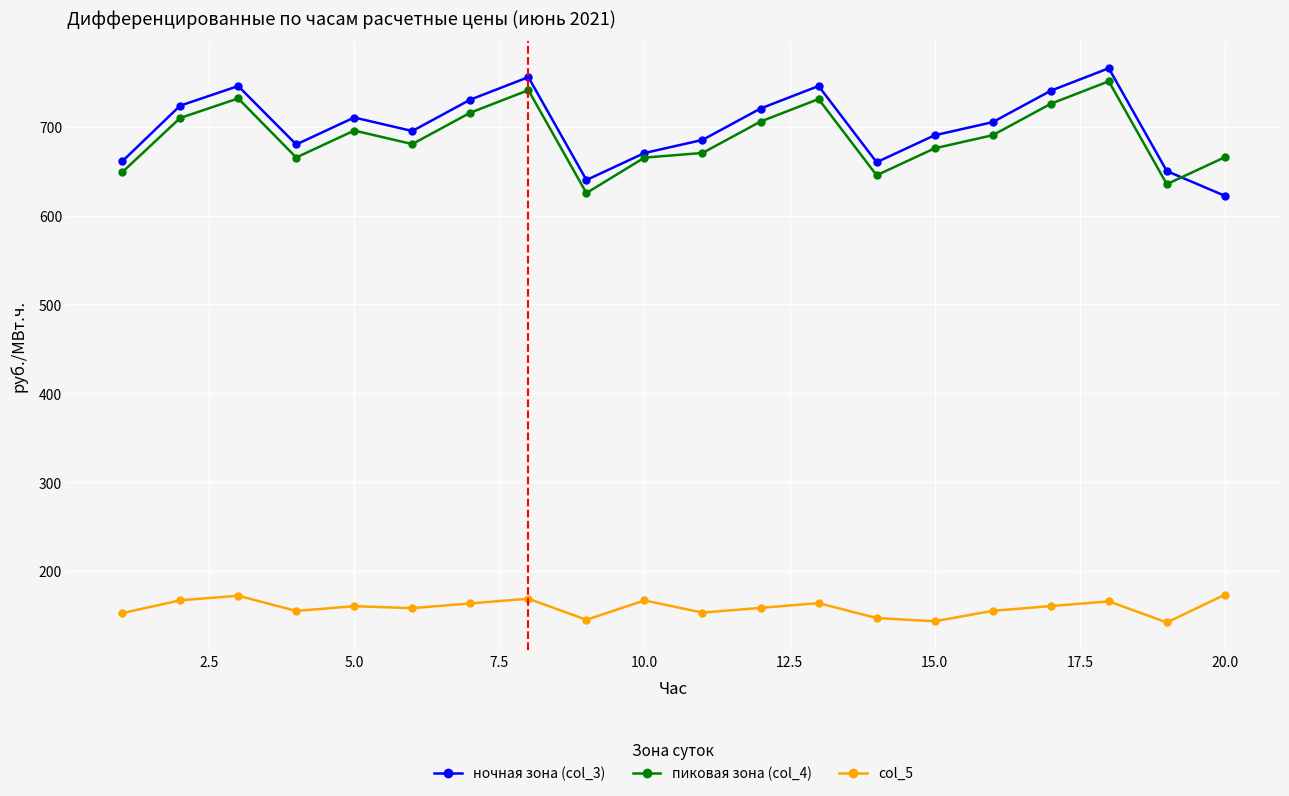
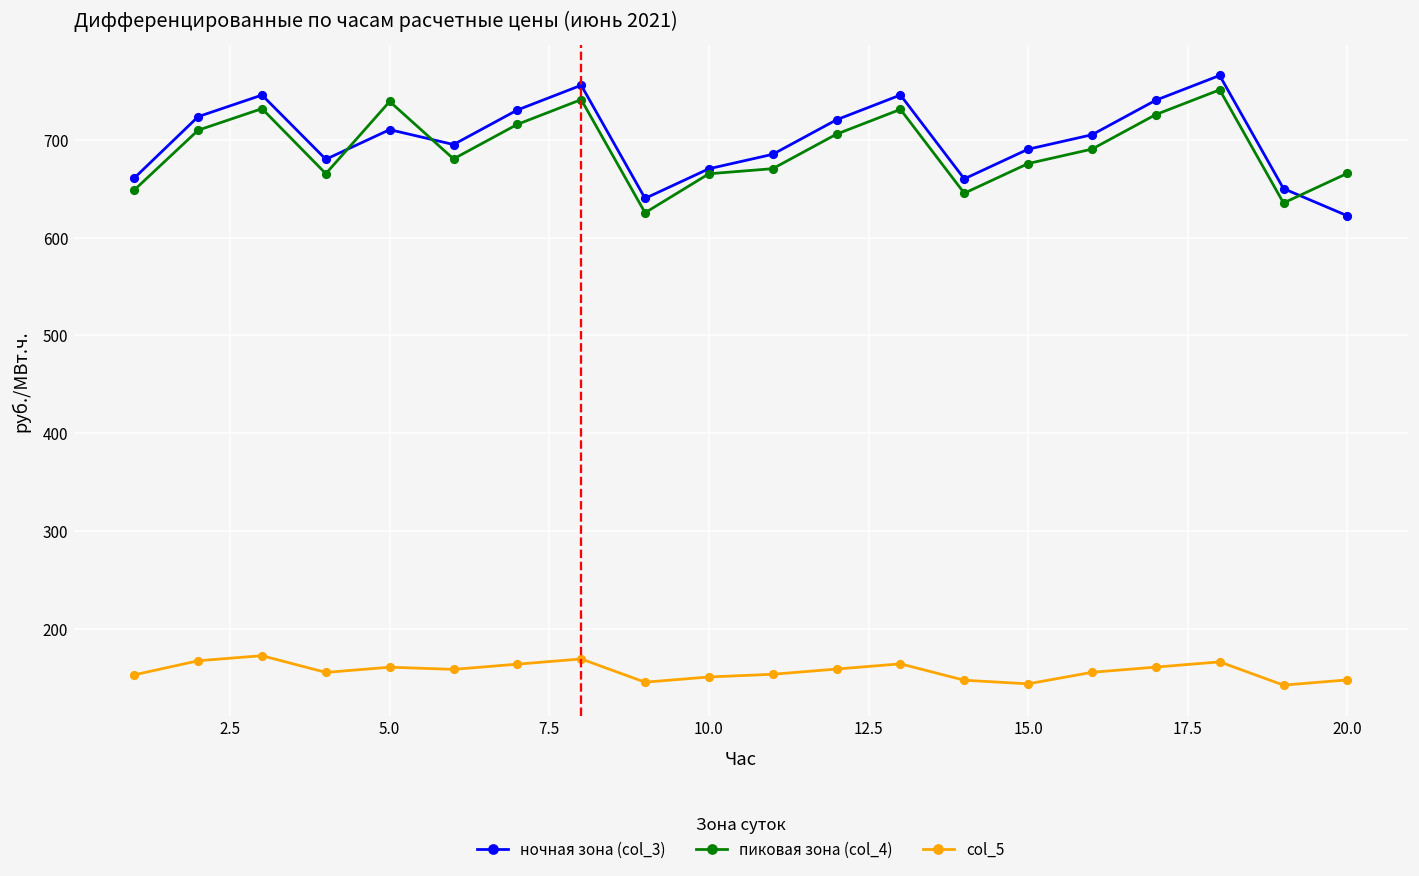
  {
    "ночная зона (col_3)": {
      "5.0": 710,
      "10.0": 670,
      "15.0": 690,
      "20.0": 620
    },
    "пиковая зона (col_4)": {
-     "5.0": 700,
+     "5.0": 740,
      "10.0": 670,
      "15.0": 680,
      "20.0": 670
    },
    "col_5": {
      "5.0": 160,
-     "10.0": 170,
+     "10.0": 150,
      "15.0": 140,
-     "20.0": 170
+     "20.0": 150
    }
  }
